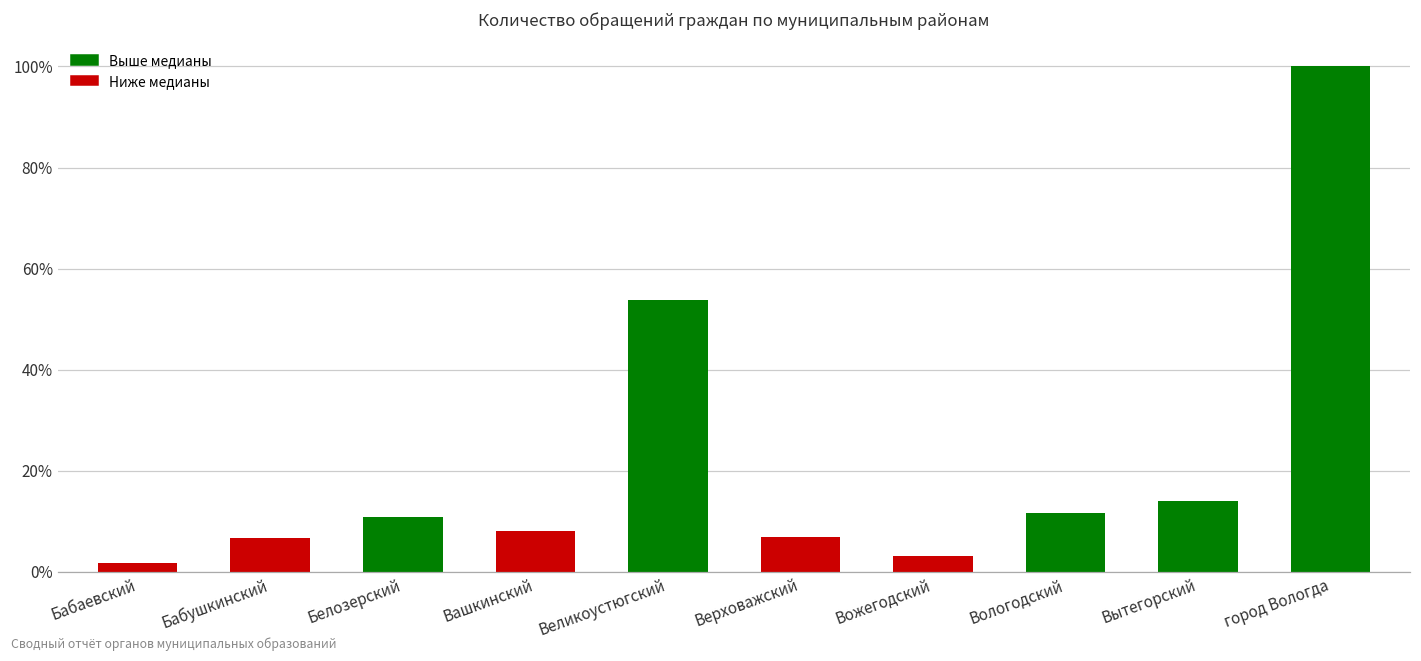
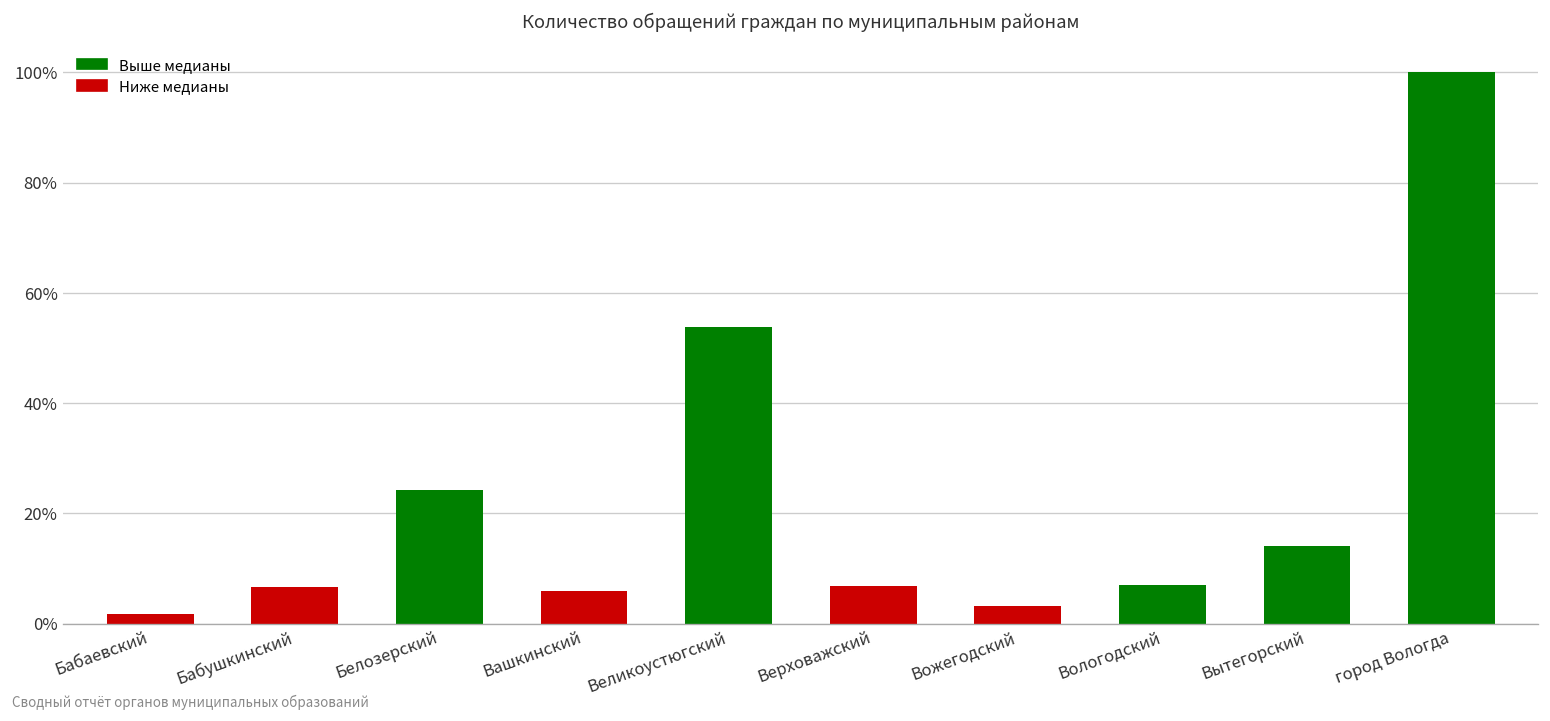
  {
    "Бабаевский": "2%",
    "Бабушкинский": "7%",
-   "Белозерский": "11%",
-   "Вашкинский": "8%",
+   "Белозерский": "24%",
+   "Вашкинский": "6%",
    "Великоустюгский": "54%",
    "Верховажский": "7%",
    "Вожегодский": "3%",
-   "Вологодский": "12%",
+   "Вологодский": "7%",
    "Вытегорский": "14%",
    "город Вологда": "100%"
  }
